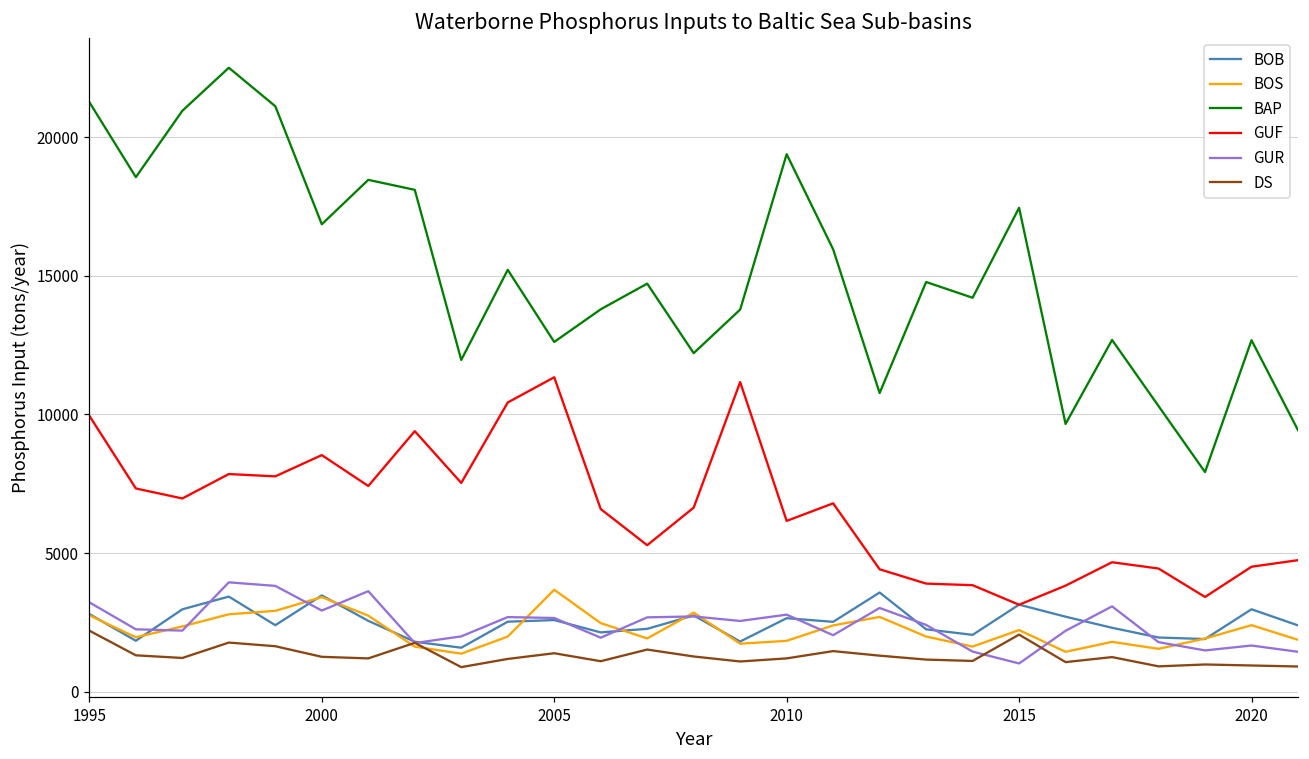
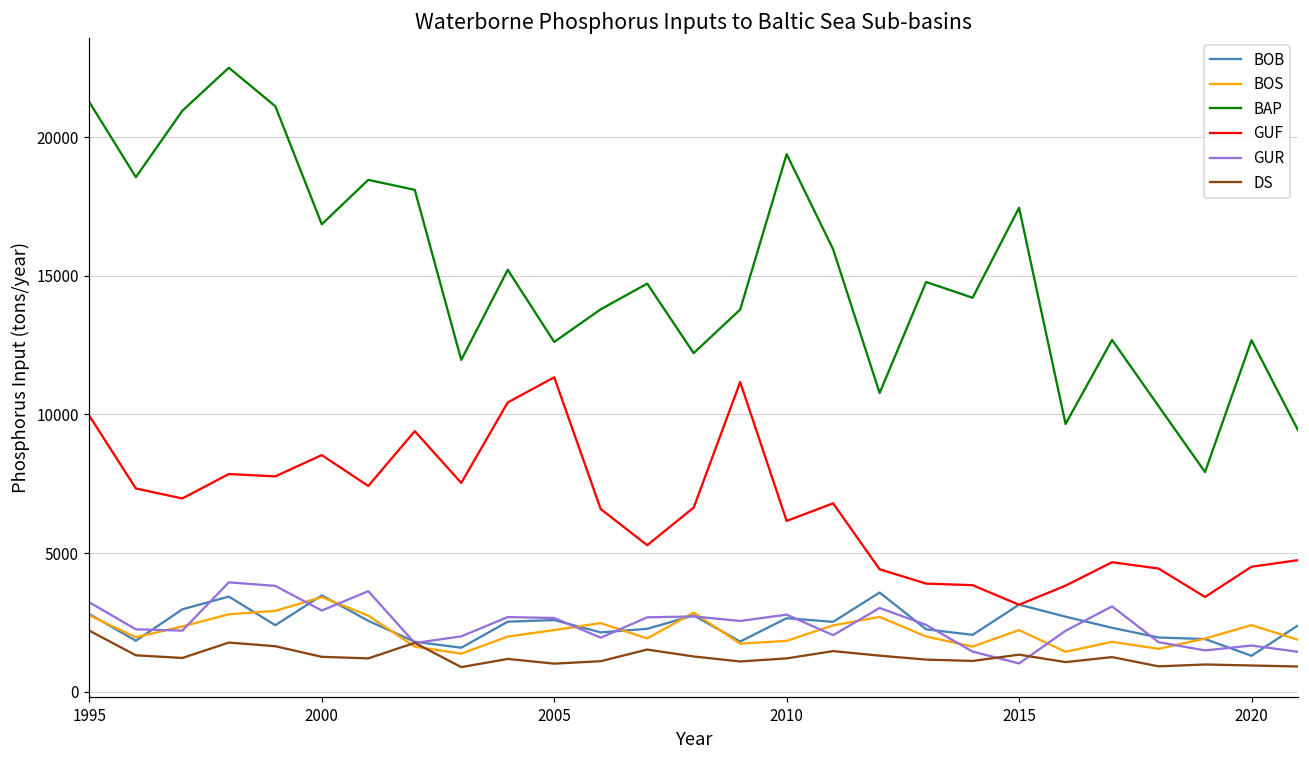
  {
    "BOB": {
      "2010": 2700,
-     "2020": 3000
+     "2020": 1300
    },
    "BOS": {
-     "2005": 3700,
+     "2005": 2200,
      "2010": 1800,
      "2015": 2200,
      "2020": 2400
    },
    "BAP": {
      "1995": 21300,
      "2000": 16900,
      "2005": 12600,
      "2010": 19400,
      "2015": 17500,
      "2020": 12700
    },
    "GUF": {
      "1995": 10000,
      "2000": 8500,
      "2005": 11300,
      "2010": 6200,
      "2020": 4500
    },
    "GUR": {
      "1995": 3200,
      "2000": 2900,
      "2010": 2800,
      "2015": 1000,
      "2020": 1700
    },
    "DS": {
      "1995": 2200,
      "2000": 1300,
-     "2005": 1400,
+     "2005": 1000,
      "2010": 1200,
-     "2015": 2100,
+     "2015": 1300,
      "2020": 900
    }
  }
